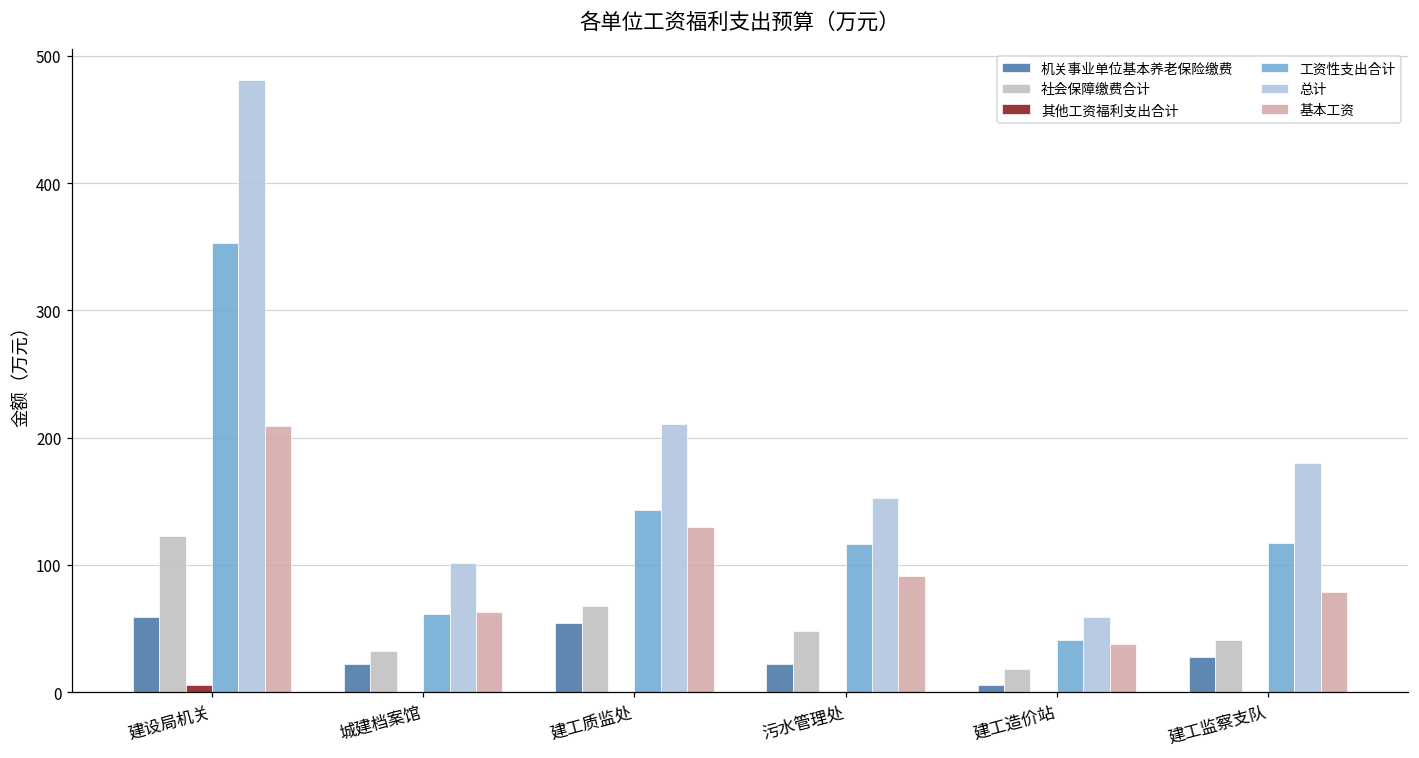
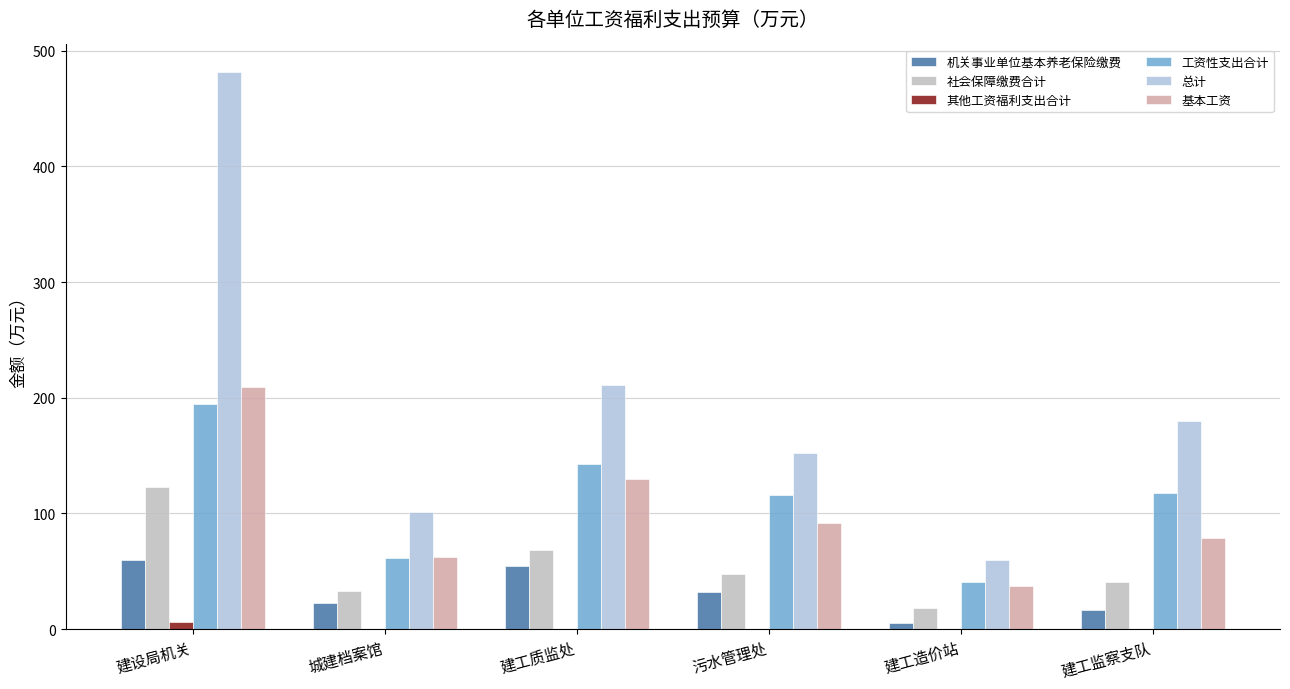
  {
    "机关事业单位基本养老保险缴费": {
      "建设局机关": 59,
      "城建档案馆": 22,
      "建工质监处": 54,
-     "污水管理处": 22,
+     "污水管理处": 32,
      "建工造价站": 5,
-     "建工监察支队": 28
+     "建工监察支队": 16
    },
    "其他工资福利支出合计": {
      "建设局机关": 6,
      "城建档案馆": 0,
      "建工质监处": 0,
      "污水管理处": 0,
      "建工造价站": 0,
      "建工监察支队": 0
    },
    "工资性支出合计": {
-     "建设局机关": 353,
+     "建设局机关": 195,
      "城建档案馆": 62,
      "建工质监处": 143,
      "污水管理处": 116,
      "建工造价站": 41,
      "建工监察支队": 118
    }
  }
